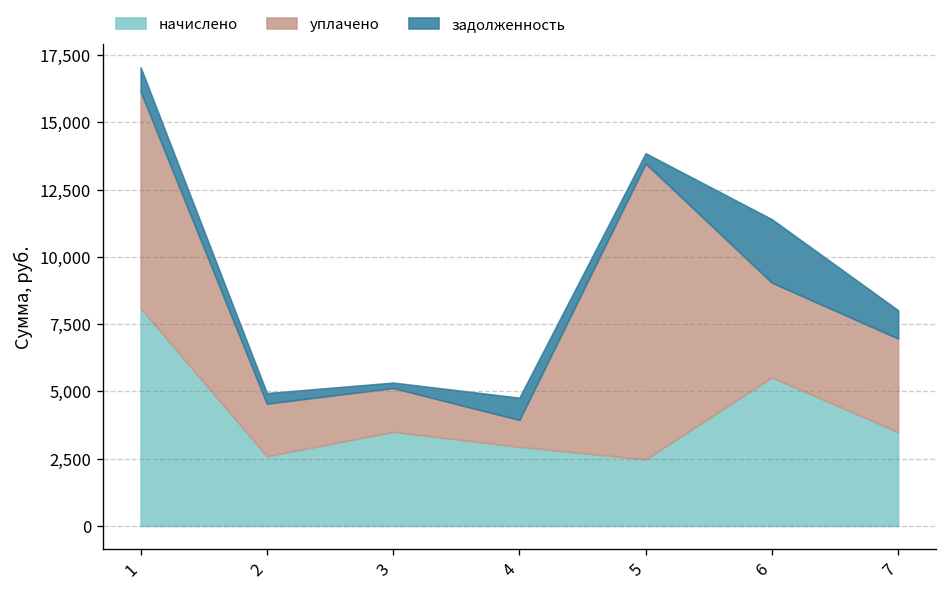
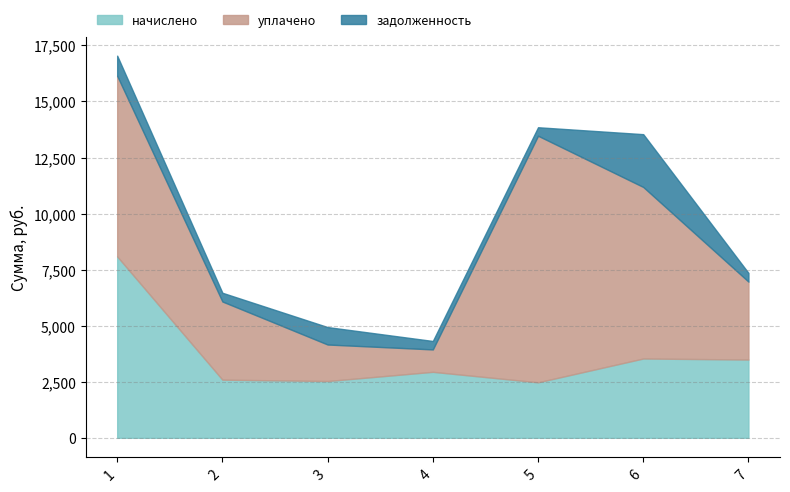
  {
    "начислено": {
      "1": "8,100",
      "2": "2,600",
-     "3": "3,500",
+     "3": "2,500",
      "4": "2,900",
      "5": "2,500",
-     "6": "5,500",
+     "6": "3,500",
      "7": "3,500"
    },
    "уплачено": {
      "1": "8,100",
-     "2": "2,000",
+     "2": "3,500",
      "3": "1,600",
      "4": "1,000",
      "5": "11,000",
-     "6": "3,500",
+     "6": "7,700",
      "7": "3,500"
    },
    "задолженность": {
      "1": "900",
      "2": "400",
-     "3": "200",
-     "4": "800",
+     "3": "800",
+     "4": "400",
      "5": "400",
      "6": "2,400",
-     "7": "1,000"
+     "7": "400"
    }
  }
